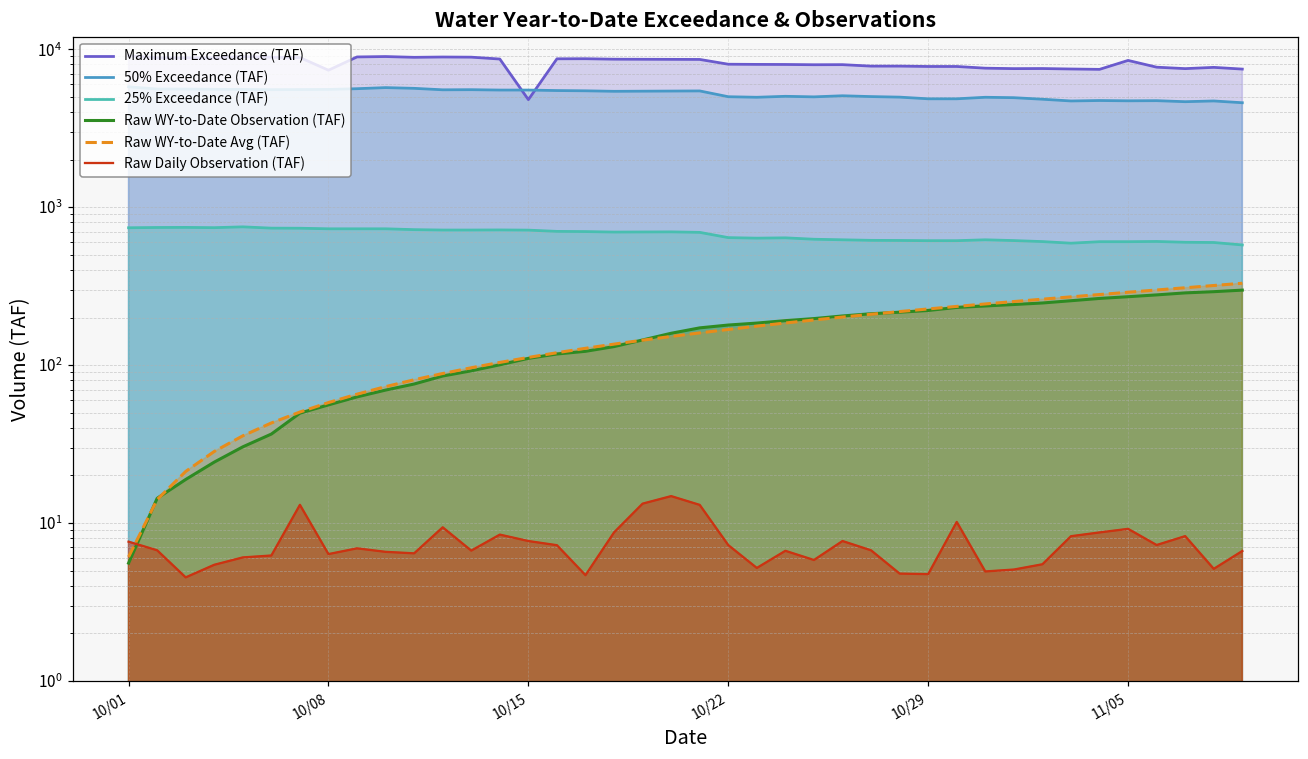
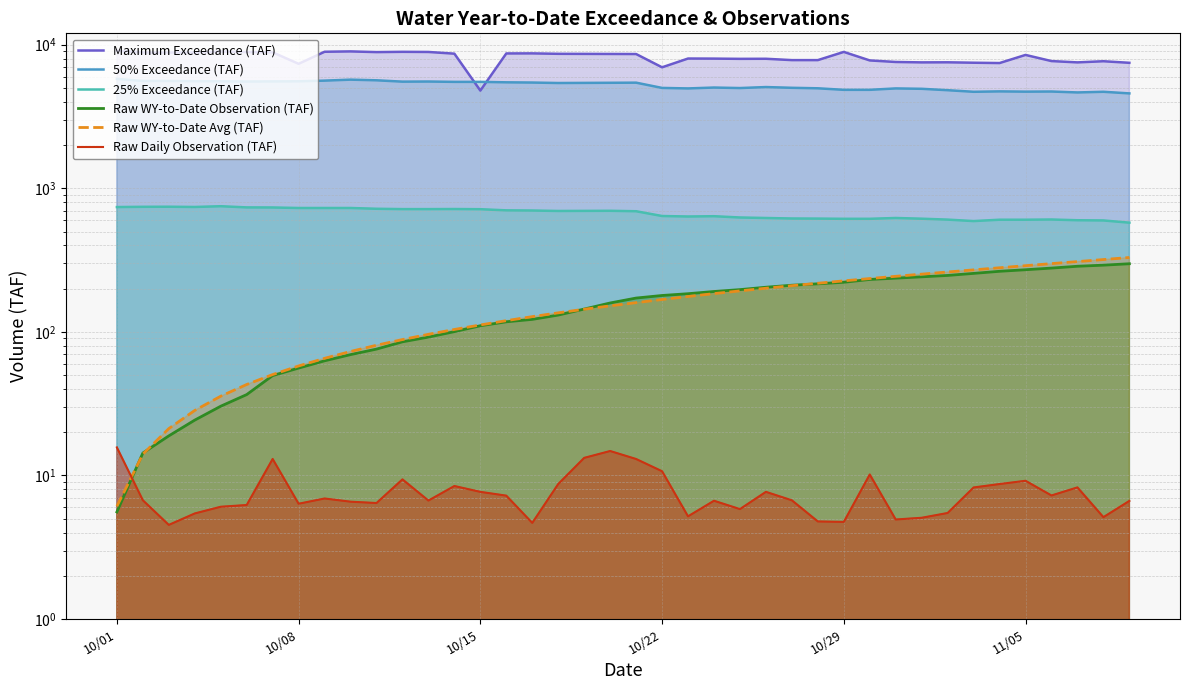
  {
    "Maximum Exceedance (TAF)": {
      "10/15": 4800,
-     "10/22": 8000,
-     "10/29": 8000,
+     "10/22": 7000,
+     "10/29": 9000,
      "11/05": 8000
    },
    "Raw WY-to-Date Observation (TAF)": {
      "10/01": 5.6,
      "10/22": 180,
      "11/05": 270
    },
    "Raw WY-to-Date Avg (TAF)": {
      "10/01": 6,
      "10/22": 170,
      "11/05": 290
    },
    "Raw Daily Observation (TAF)": {
-     "10/01": 8,
+     "10/01": 16,
      "10/08": 6,
      "10/15": 8,
-     "10/22": 7,
+     "10/22": 11,
      "10/29": 4.7,
      "11/05": 9
    }
  }
